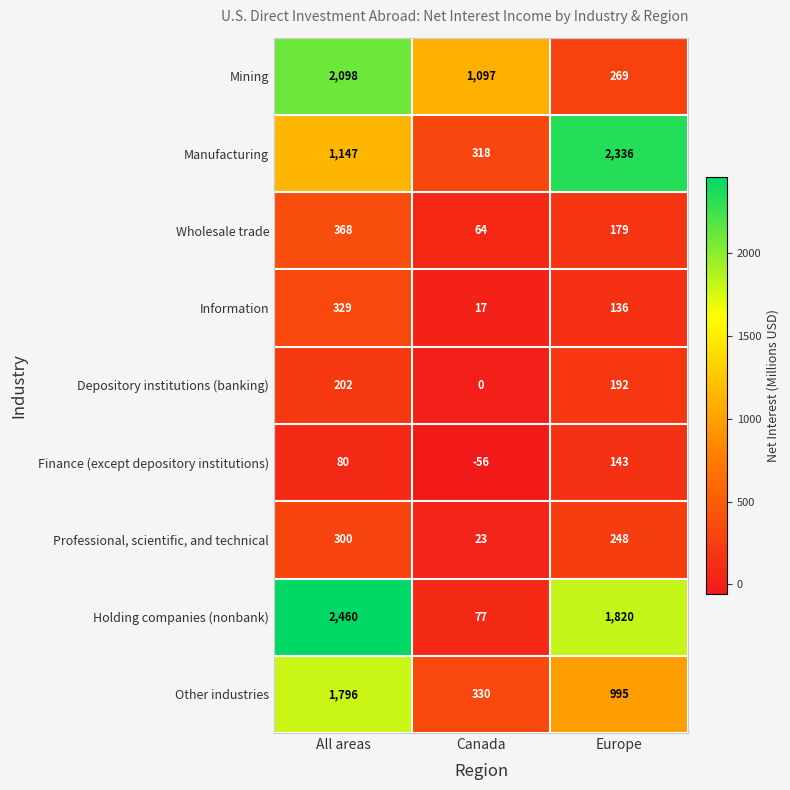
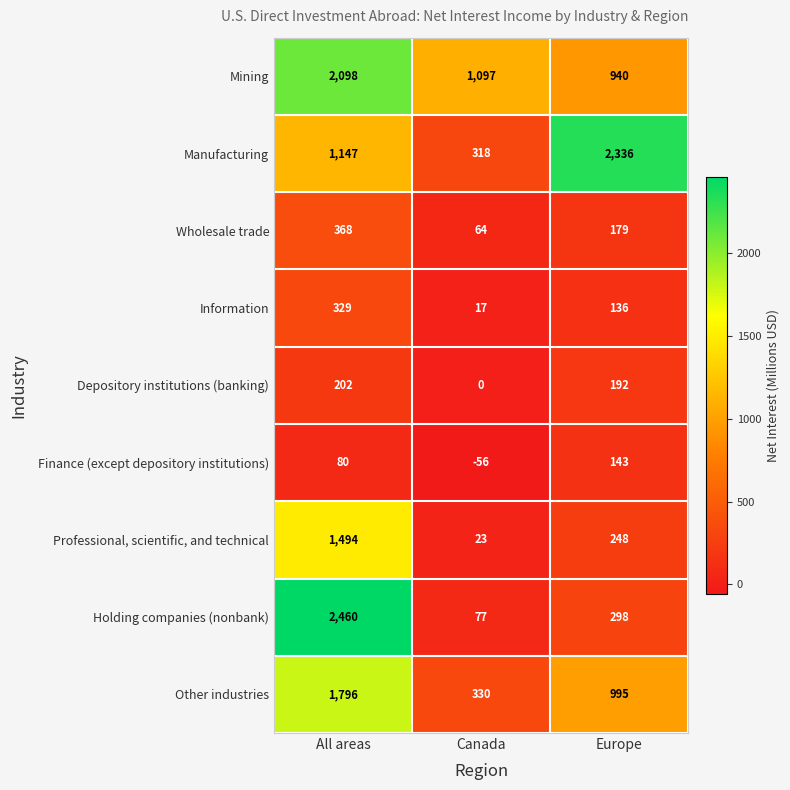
  {
    "Mining": {
      "All areas": "2,098",
      "Canada": "1,097",
-     "Europe": "269"
+     "Europe": "940"
    },
    "Manufacturing": {
      "All areas": "1,147",
      "Canada": "318",
      "Europe": "2,336"
    },
    "Wholesale trade": {
      "All areas": "368",
      "Canada": "64",
      "Europe": "179"
    },
    "Information": {
      "All areas": "329",
      "Canada": "17",
      "Europe": "136"
    },
    "Depository institutions (banking)": {
      "All areas": "202",
      "Canada": "0",
      "Europe": "192"
    },
    "Finance (except depository institutions)": {
      "All areas": "80",
      "Canada": "-56",
      "Europe": "143"
    },
    "Professional, scientific, and technical": {
-     "All areas": "300",
+     "All areas": "1,494",
      "Canada": "23",
      "Europe": "248"
    },
    "Holding companies (nonbank)": {
      "All areas": "2,460",
      "Canada": "77",
-     "Europe": "1,820"
+     "Europe": "298"
    },
    "Other industries": {
      "All areas": "1,796",
      "Canada": "330",
      "Europe": "995"
    }
  }
